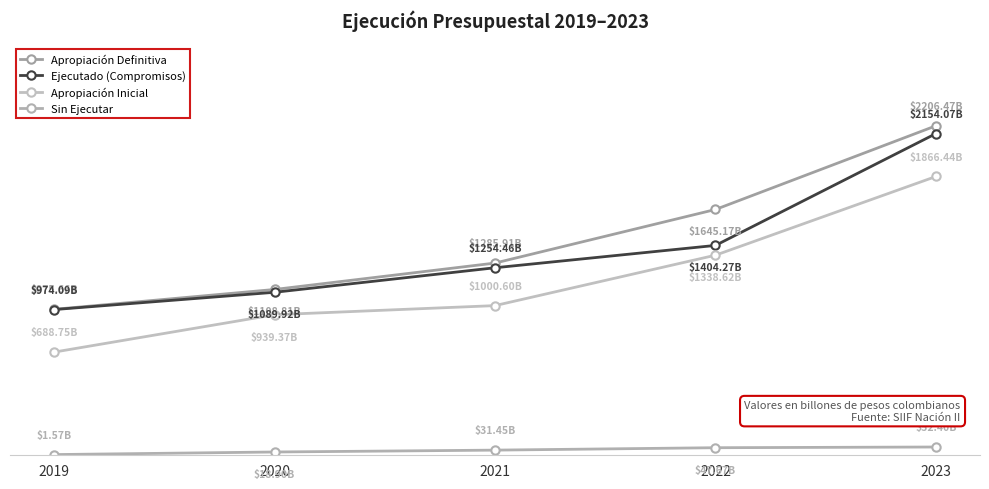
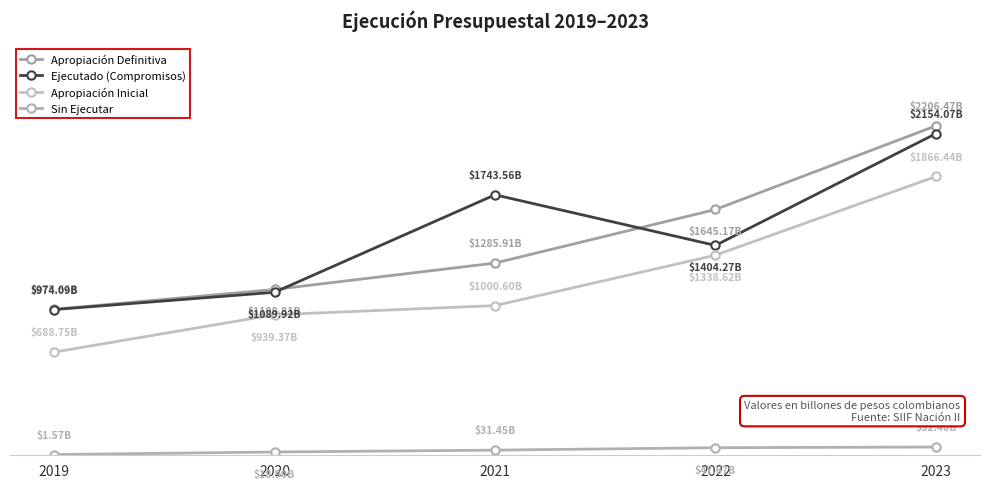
  {
    "Ejecutado (Compromisos)": {
-     "2021": "$1254.46B",
+     "2021": "$1743.56B",
      "2022": "$1404.27B"
    }
  }
